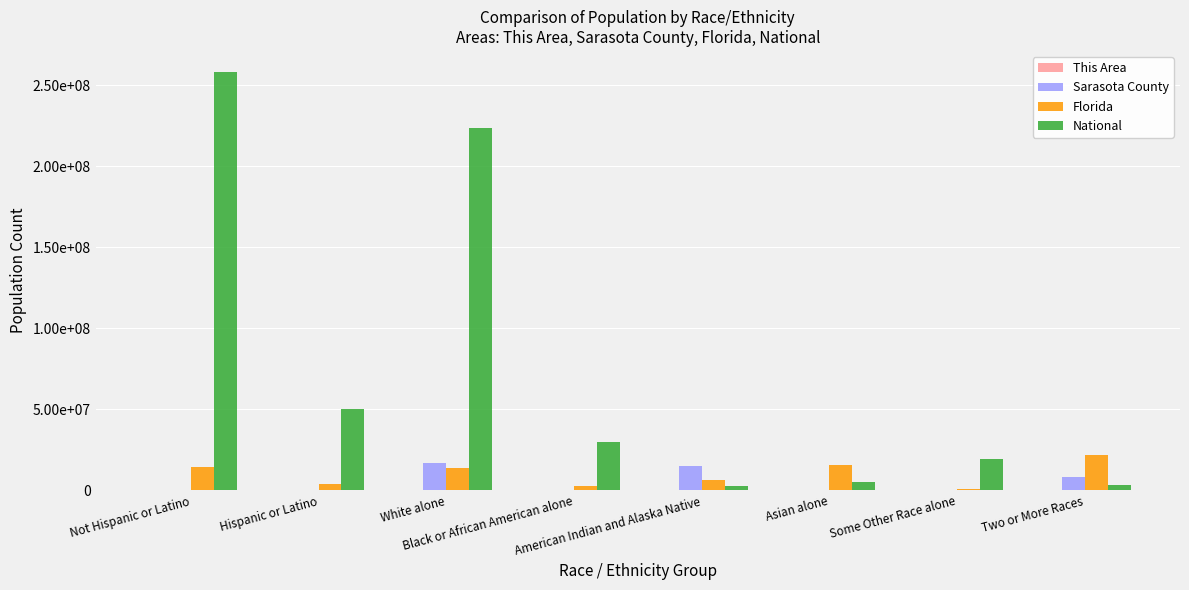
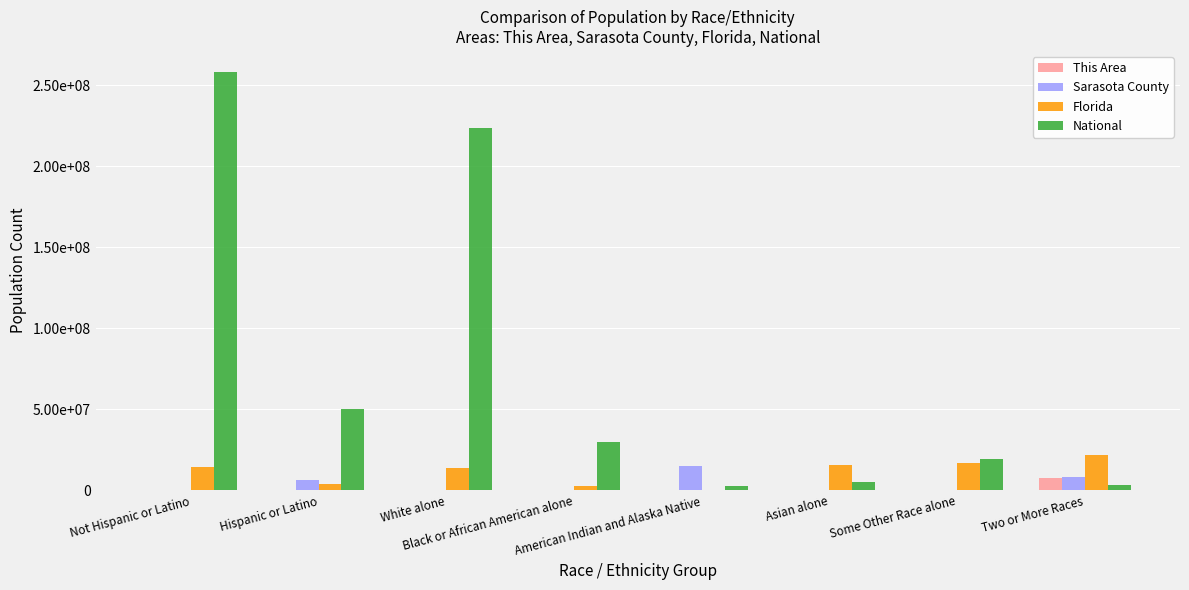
  {
    "This Area": {
-     "Two or More Races": 0
+     "Two or More Races": 8000000
    },
    "Sarasota County": {
-     "Hispanic or Latino": 0,
-     "White alone": 17000000,
+     "Hispanic or Latino": 7000000,
+     "White alone": 0,
      "American Indian and Alaska Native": 15000000,
      "Two or More Races": 8000000
    },
    "Florida": {
      "Not Hispanic or Latino": 15000000,
      "Hispanic or Latino": 4000000,
      "White alone": 14000000,
      "Black or African American alone": 3000000,
-     "American Indian and Alaska Native": 7000000,
+     "American Indian and Alaska Native": 0,
      "Asian alone": 16000000,
-     "Some Other Race alone": 1000000,
+     "Some Other Race alone": 17000000,
      "Two or More Races": 22000000
    },
    "National": {
      "Not Hispanic or Latino": 258000000,
      "Hispanic or Latino": 50000000,
      "White alone": 224000000,
      "Black or African American alone": 30000000,
      "American Indian and Alaska Native": 3000000,
      "Asian alone": 5000000,
      "Some Other Race alone": 19000000,
      "Two or More Races": 4000000
    }
  }
